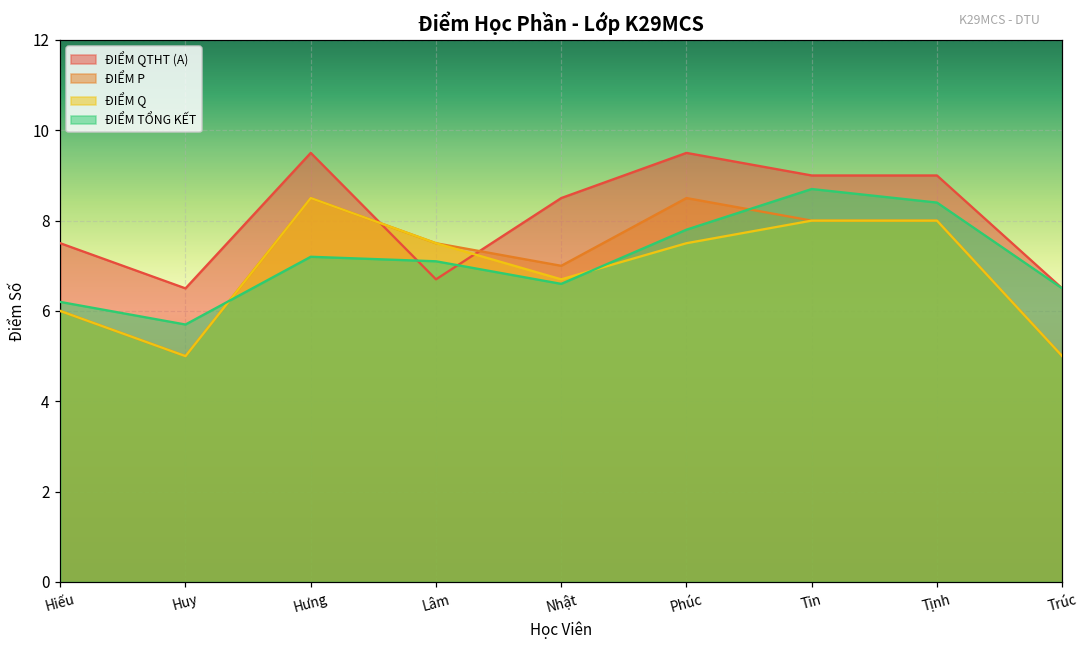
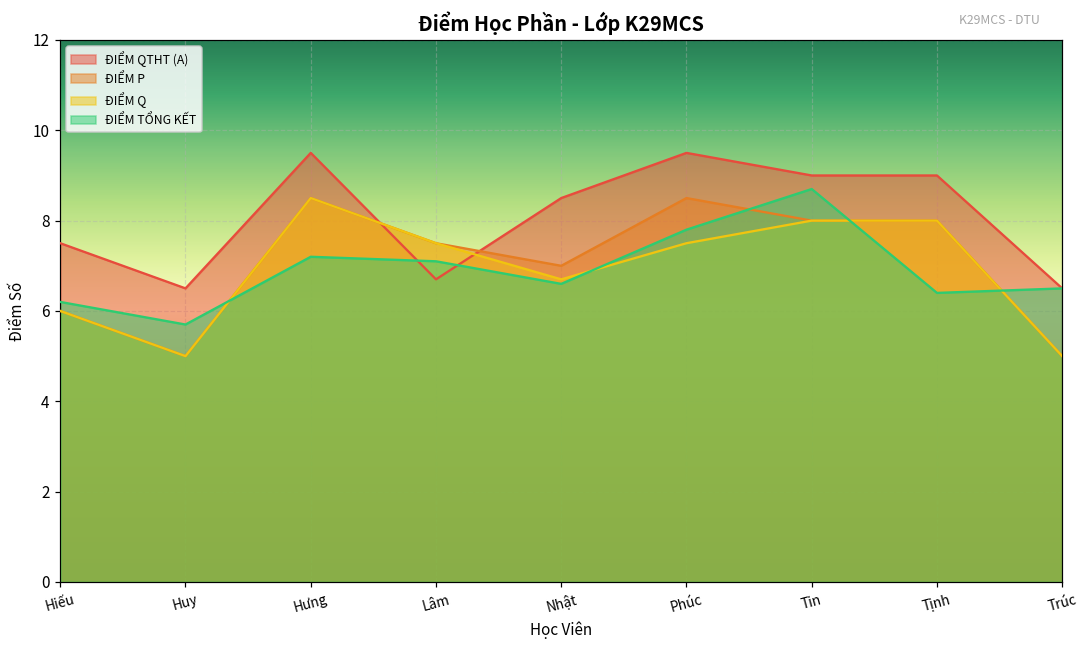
  {
    "ĐIỂM TỔNG KẾT": {
      "Hiếu": 6.2,
      "Huy": 5.7,
      "Hưng": 7.2,
      "Lâm": 7.1,
      "Nhật": 6.6,
      "Phúc": 7.8,
      "Tin": 8.7,
-     "Tịnh": 8.4
+     "Tịnh": 6.4
    }
  }
